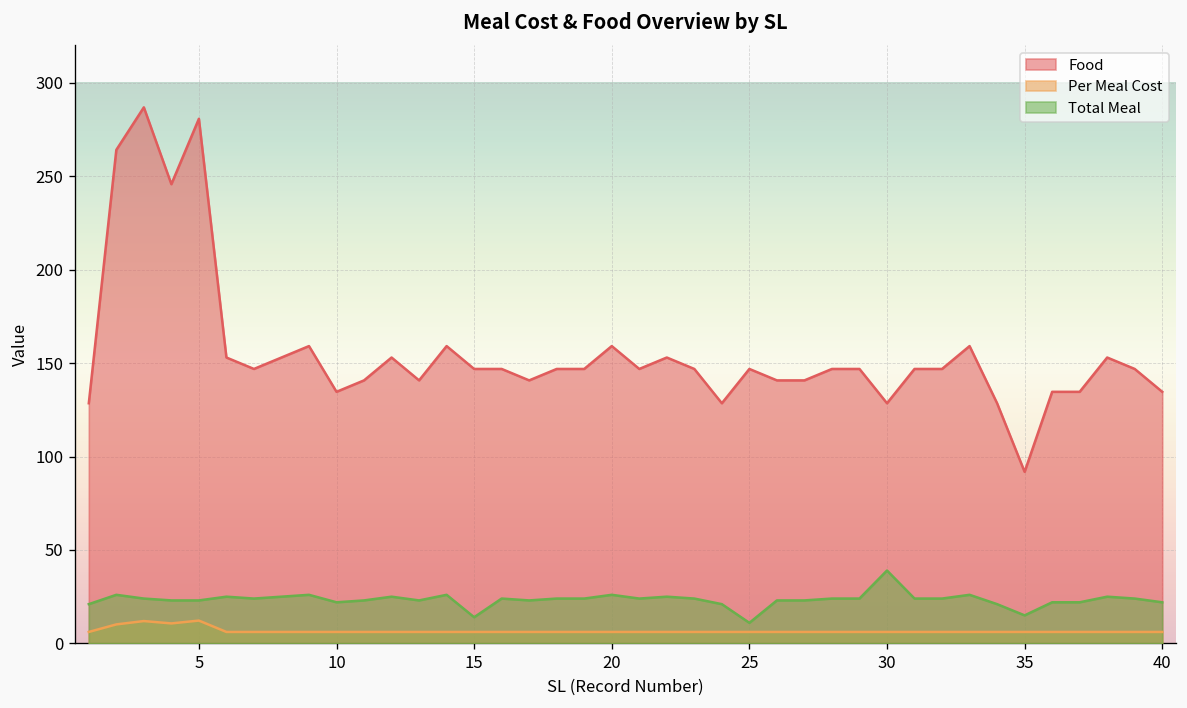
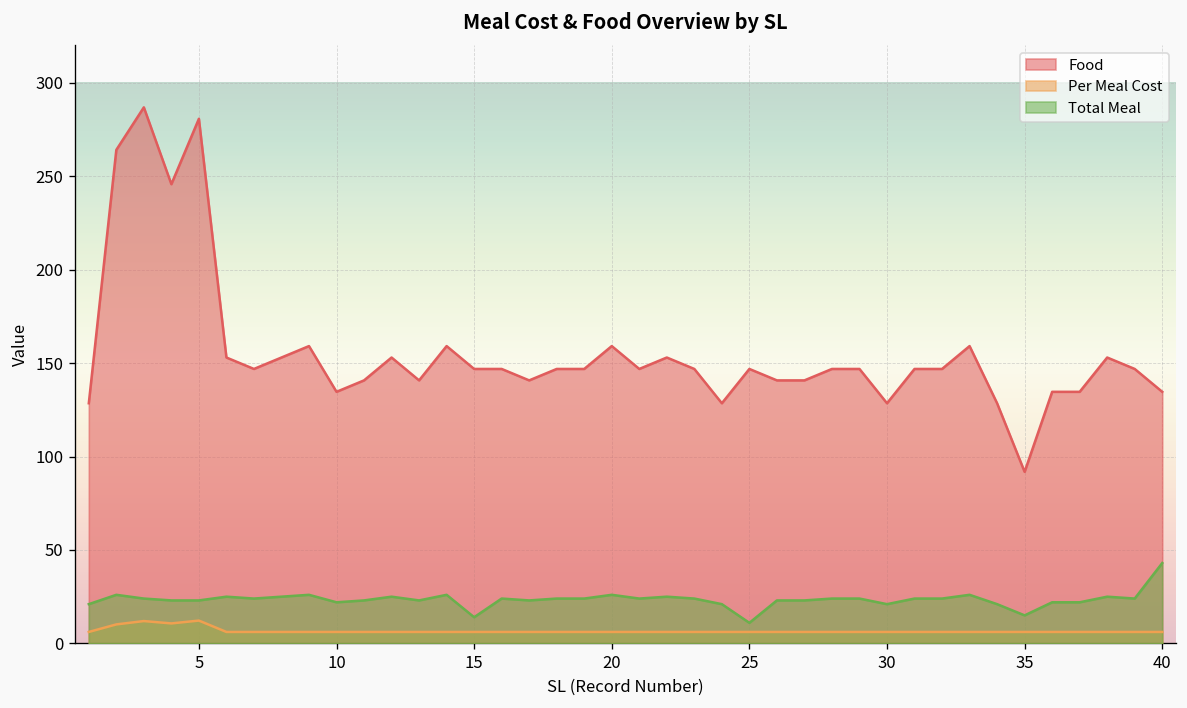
  {
    "Total Meal": {
      "5": 23,
      "10": 22,
      "15": 14,
      "20": 26,
      "25": 11,
-     "30": 39,
+     "30": 21,
      "35": 15,
-     "40": 22
+     "40": 43
    }
  }
